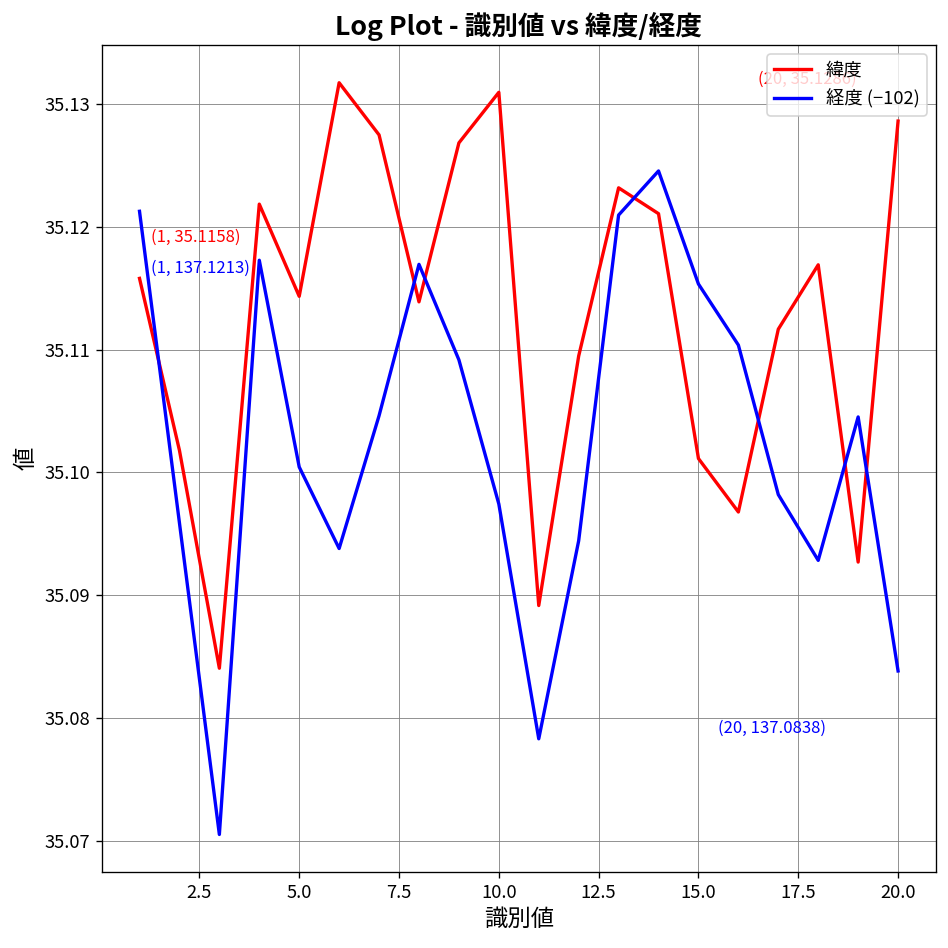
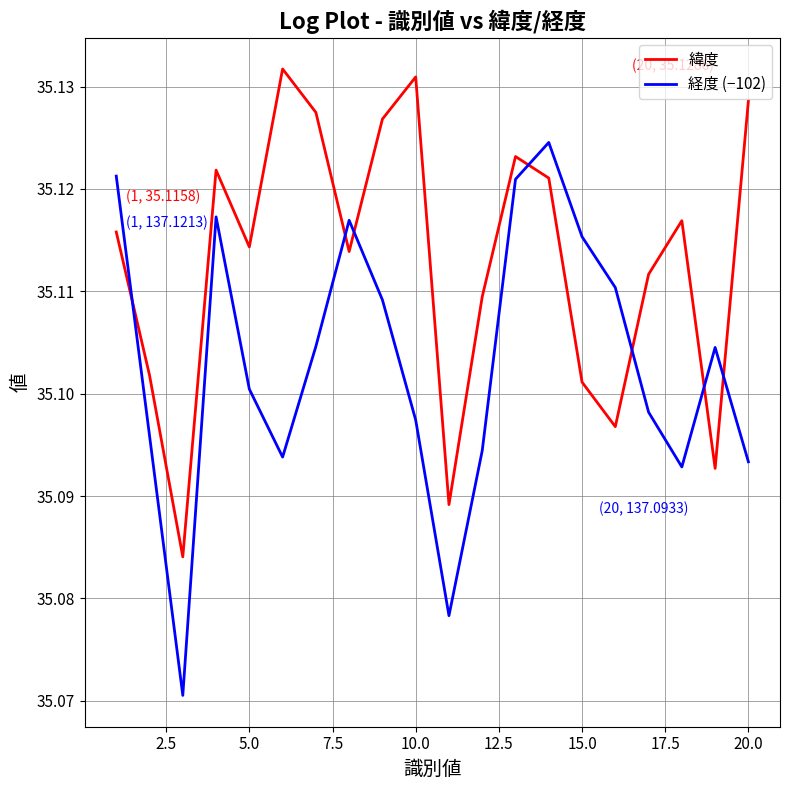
  {
    "緯度": {
      "5.0": 35.1143,
      "10.0": 35.1309,
      "15.0": 35.1011,
      "20.0": 35.1286
    },
    "経度 (−102)": {
-     "20.0": 137.0838
+     "20.0": 137.0933
    }
  }
